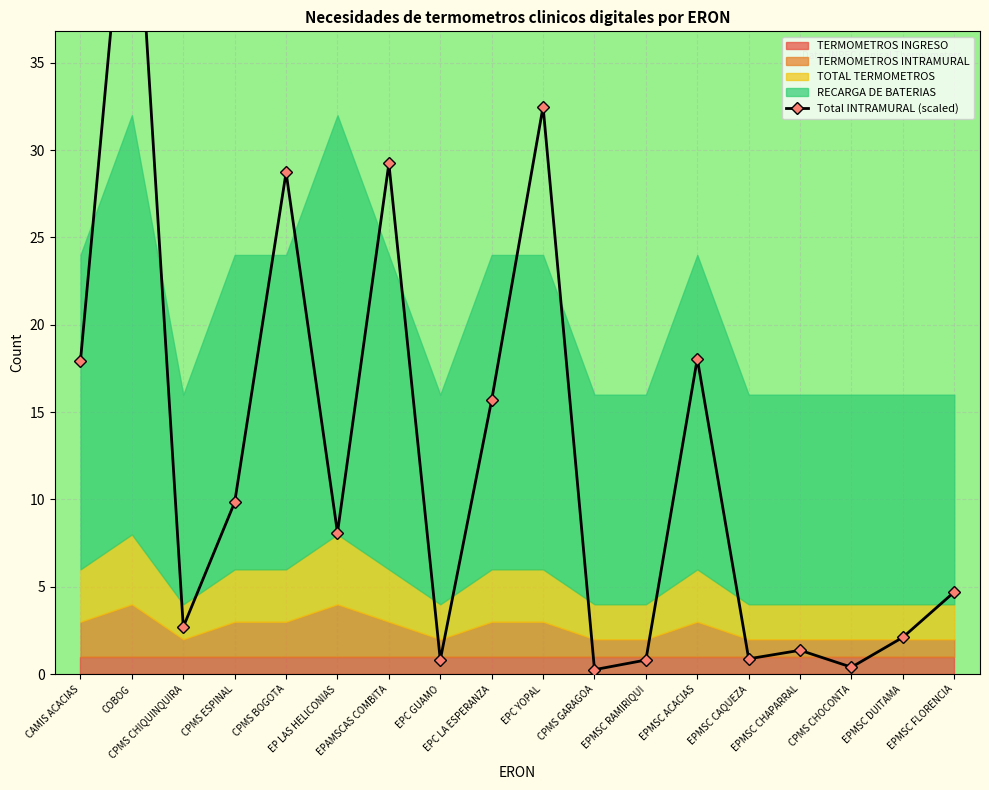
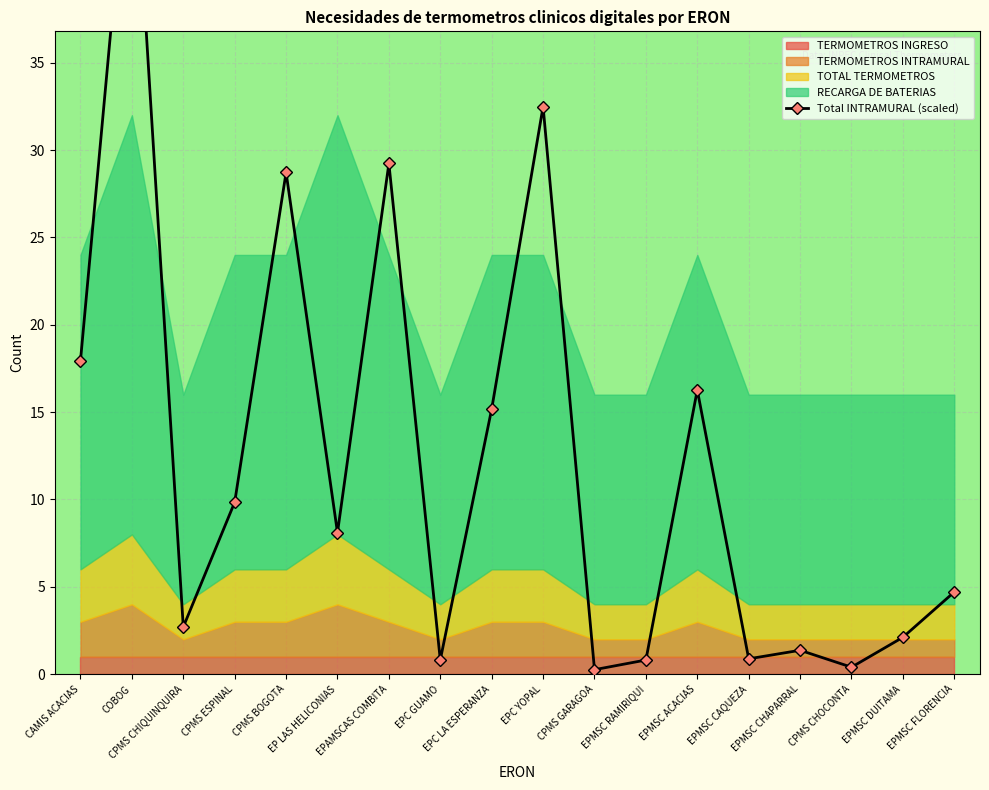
  {
    "Total INTRAMURAL (scaled)": {
      "CAMIS ACACIAS": 17.9,
      "CPMS CHIQUINQUIRA": 2.7,
      "CPMS ESPINAL": 9.8,
      "CPMS BOGOTA": 28.7,
      "EPAMSCAS COMBITA": 29.2,
      "EPC GUAMO": 0.8,
-     "EPC LA ESPERANZA": 15.7,
+     "EPC LA ESPERANZA": 15.2,
      "EPC YOPAL": 32.5,
      "CPMS GARAGOA": 0.3,
      "EPMSC RAMIRIQUI": 0.8,
-     "EPMSC ACACIAS": 18.1,
+     "EPMSC ACACIAS": 16.3,
      "EPMSC CHAPARRAL": 1.4,
      "CPMS CHOCONTA": 0.4,
      "EPMSC FLORENCIA": 4.7
    },
    "TOTAL TERMOMETROS": {
      "CAMIS ACACIAS": 3.0,
      "COBOG": 4.0,
      "CPMS CHIQUINQUIRA": 2.0,
      "CPMS ESPINAL": 3.0,
      "CPMS BOGOTA": 3.0,
      "EPAMSCAS COMBITA": 3.0,
      "EPC GUAMO": 2.0,
      "EPC LA ESPERANZA": 3.0,
      "EPC YOPAL": 3.0,
      "CPMS GARAGOA": 2.0,
      "EPMSC RAMIRIQUI": 2.0,
      "EPMSC ACACIAS": 3.0,
      "EPMSC CAQUEZA": 2.0,
      "EPMSC CHAPARRAL": 2.0,
      "CPMS CHOCONTA": 2.0,
      "EPMSC DUITAMA": 2.0,
      "EPMSC FLORENCIA": 2.0
    },
    "RECARGA DE BATERIAS": {
      "CAMIS ACACIAS": 18.0,
      "COBOG": 24.0,
      "CPMS CHIQUINQUIRA": 12.0,
      "CPMS ESPINAL": 18.0,
      "CPMS BOGOTA": 18.0,
      "EP LAS HELICONIAS": 24.0,
      "EPAMSCAS COMBITA": 18.0,
      "EPC GUAMO": 12.0,
      "EPC LA ESPERANZA": 18.0,
      "EPC YOPAL": 18.0,
      "CPMS GARAGOA": 12.0,
      "EPMSC RAMIRIQUI": 12.0,
      "EPMSC ACACIAS": 18.0,
      "EPMSC CAQUEZA": 12.0,
      "EPMSC CHAPARRAL": 12.0,
      "CPMS CHOCONTA": 12.0,
      "EPMSC DUITAMA": 12.0,
      "EPMSC FLORENCIA": 12.0
    }
  }
